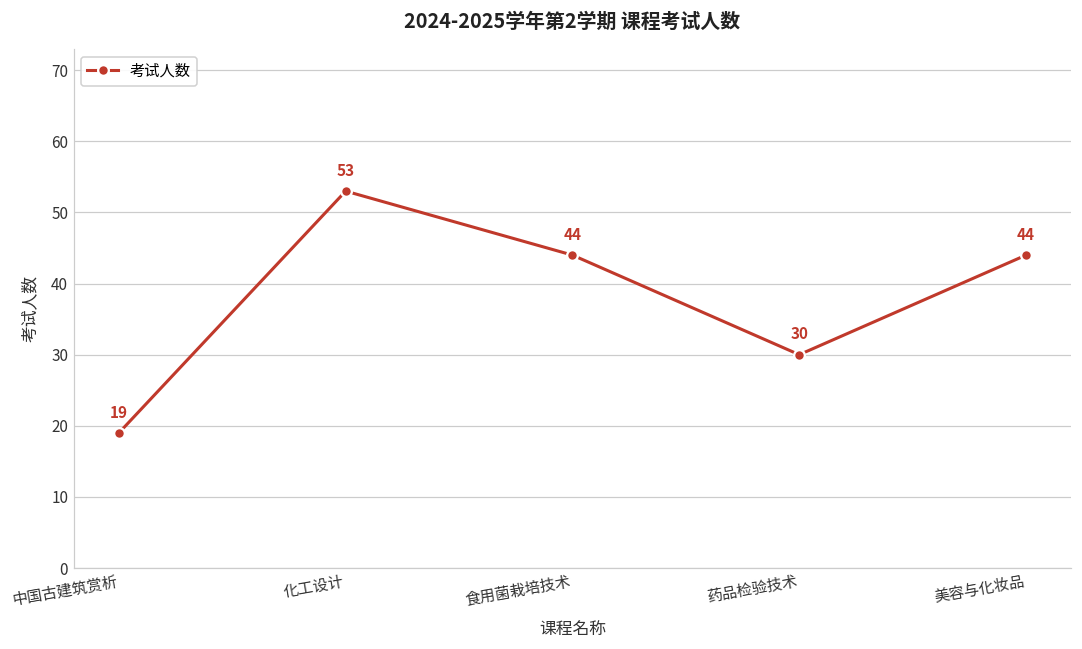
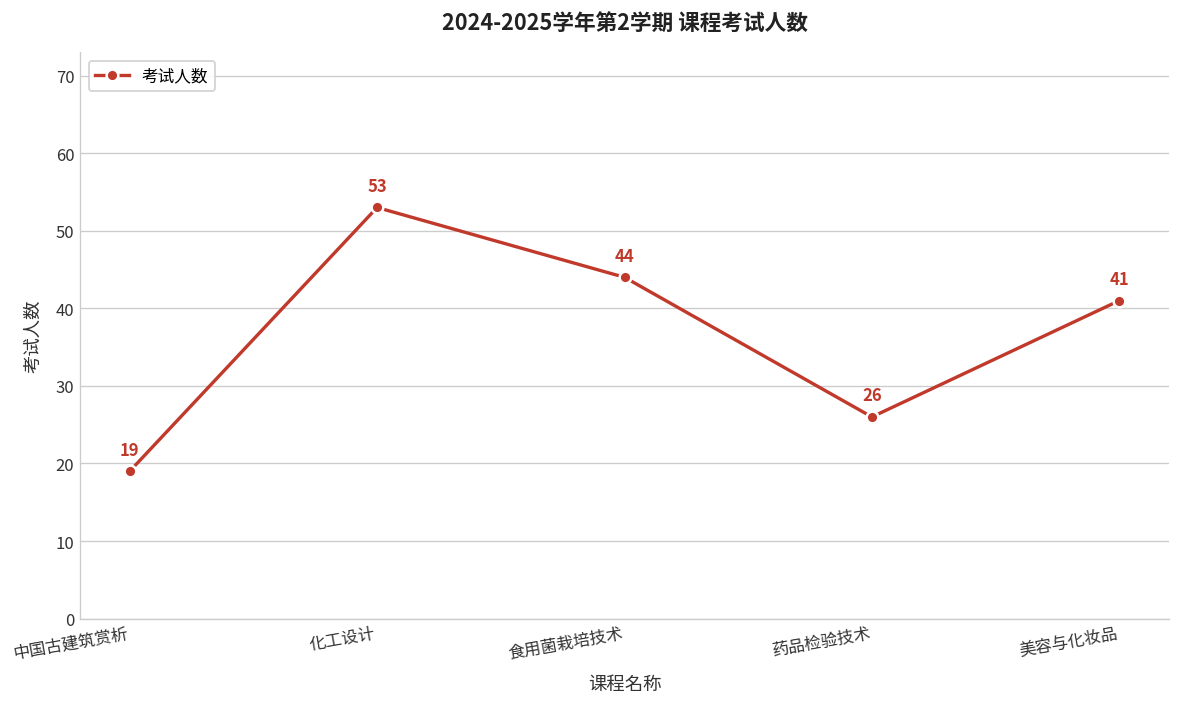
  {
    "中国古建筑赏析": 19,
    "化工设计": 53,
    "食用菌栽培技术": 44,
-   "药品检验技术": 30,
-   "美容与化妆品": 44
+   "药品检验技术": 26,
+   "美容与化妆品": 41
  }
